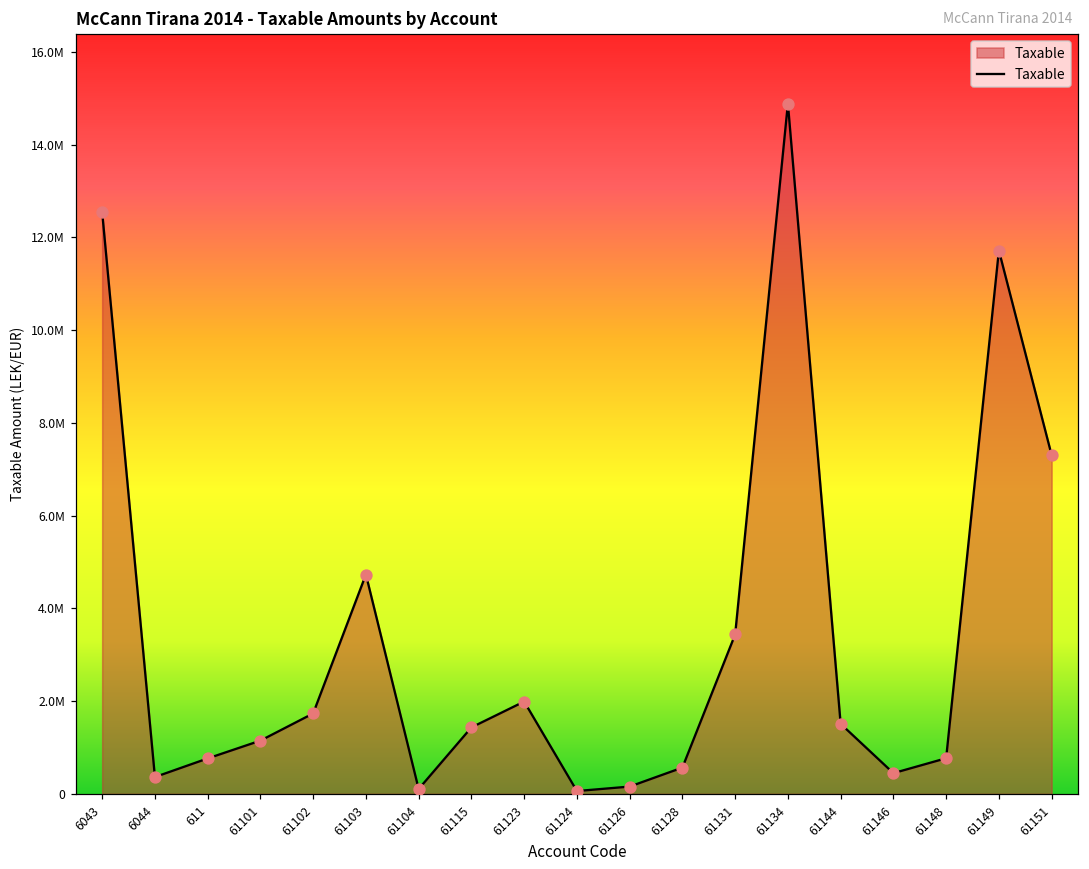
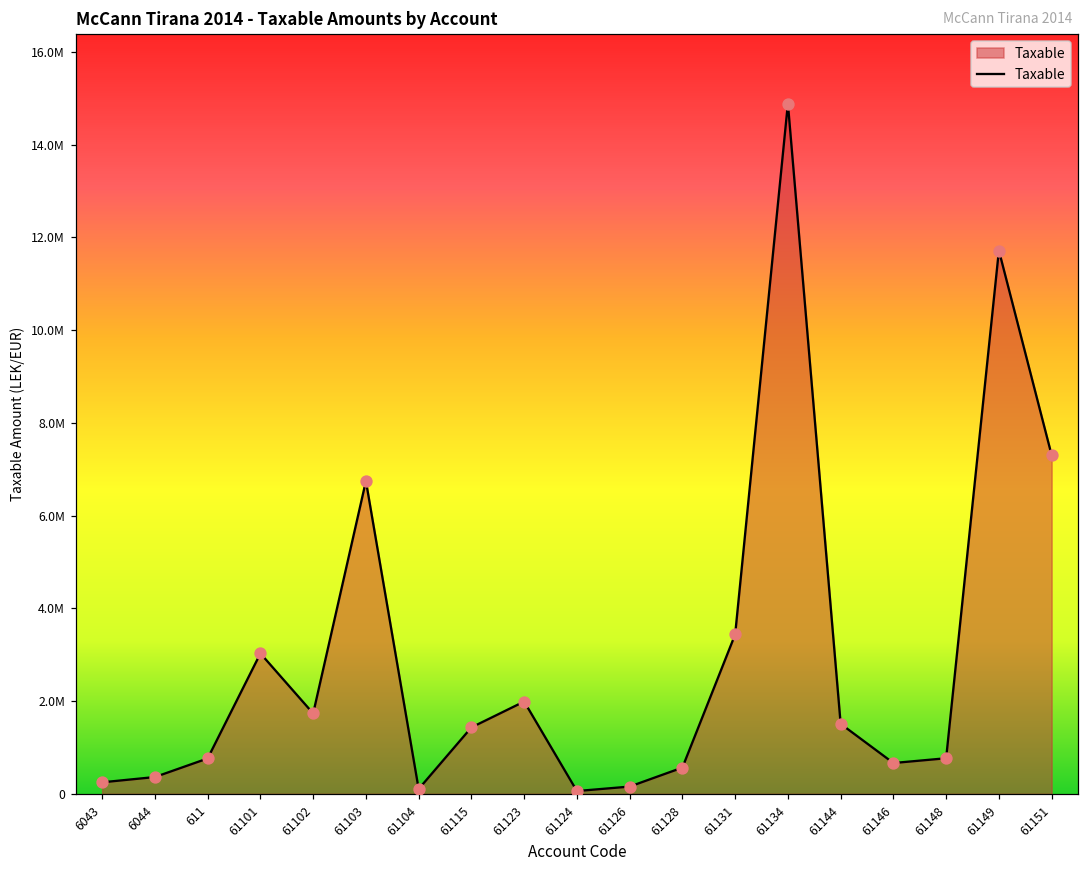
  {
-   "6043": 12500000,
+   "6043": 300000,
    "6044": 400000,
    "611": 800000,
-   "61101": 1100000,
+   "61101": 3000000,
    "61102": 1700000,
-   "61103": 4700000,
+   "61103": 6700000,
    "61104": 100000,
    "61115": 1400000,
    "61123": 2000000,
    "61124": 100000,
    "61126": 200000,
    "61128": 600000,
    "61131": 3400000,
    "61134": 14900000,
    "61144": 1500000,
-   "61146": 400000,
+   "61146": 700000,
    "61148": 800000,
    "61149": 11700000,
    "61151": 7300000
  }
